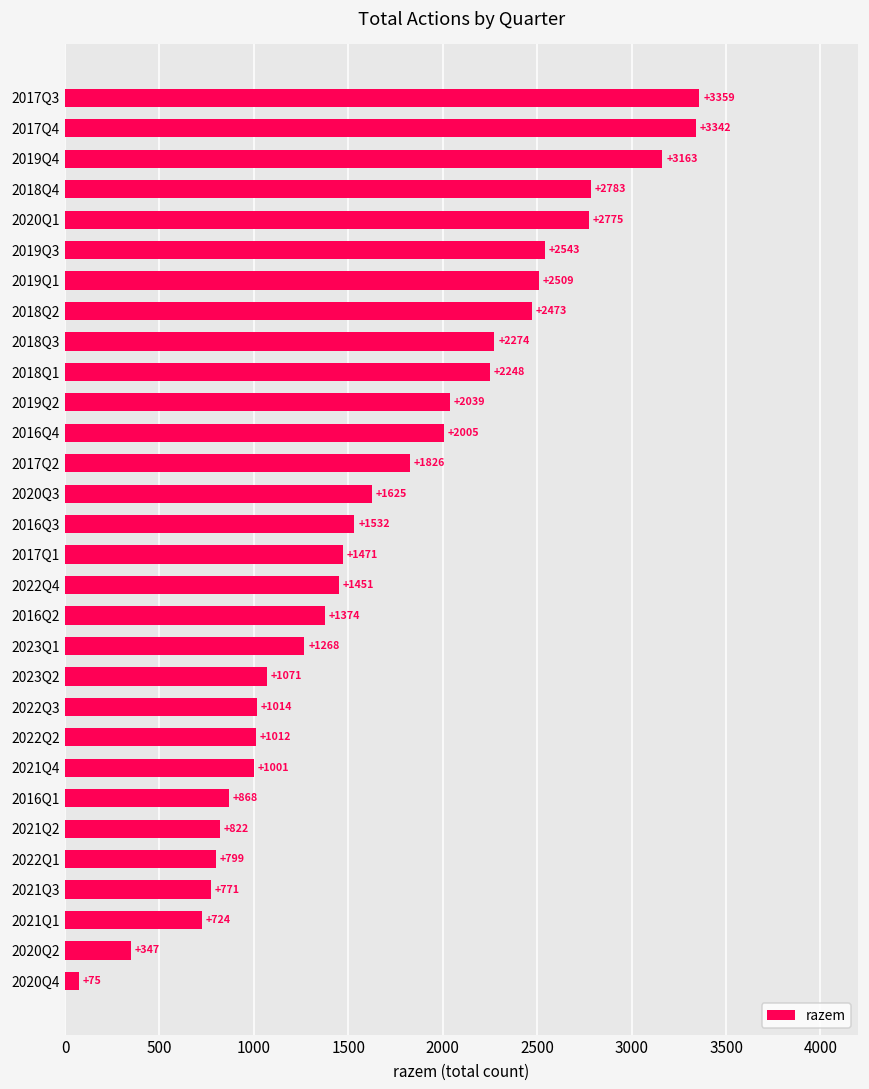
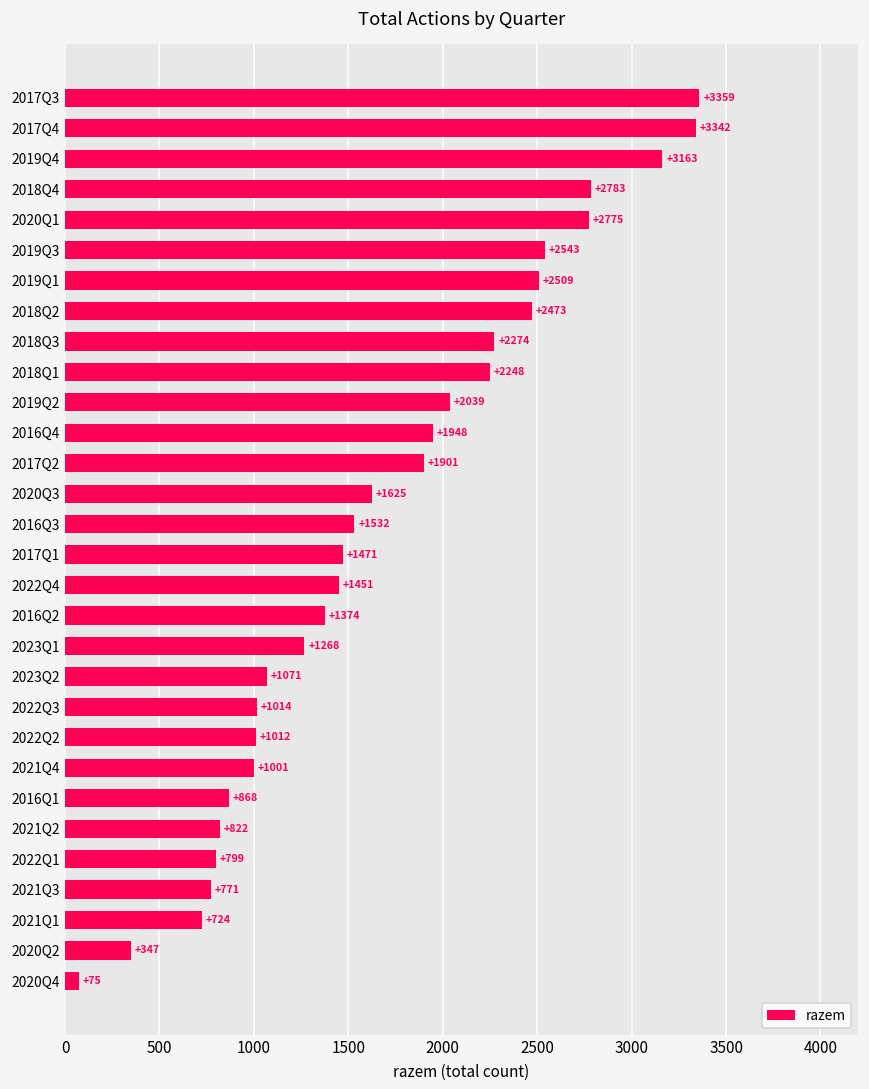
  {
    "2017Q3": "+3359",
    "2017Q4": "+3342",
    "2019Q4": "+3163",
    "2018Q4": "+2783",
    "2020Q1": "+2775",
    "2019Q3": "+2543",
    "2019Q1": "+2509",
    "2018Q2": "+2473",
    "2018Q3": "+2274",
    "2018Q1": "+2248",
    "2019Q2": "+2039",
-   "2016Q4": "+2005",
-   "2017Q2": "+1826",
+   "2016Q4": "+1948",
+   "2017Q2": "+1901",
    "2020Q3": "+1625",
    "2016Q3": "+1532",
    "2017Q1": "+1471",
    "2022Q4": "+1451",
    "2016Q2": "+1374",
    "2023Q1": "+1268",
    "2023Q2": "+1071",
    "2022Q3": "+1014",
    "2022Q2": "+1012",
    "2021Q4": "+1001",
    "2016Q1": "+868",
    "2021Q2": "+822",
    "2022Q1": "+799",
    "2021Q3": "+771",
    "2021Q1": "+724",
    "2020Q2": "+347",
    "2020Q4": "+75"
  }
